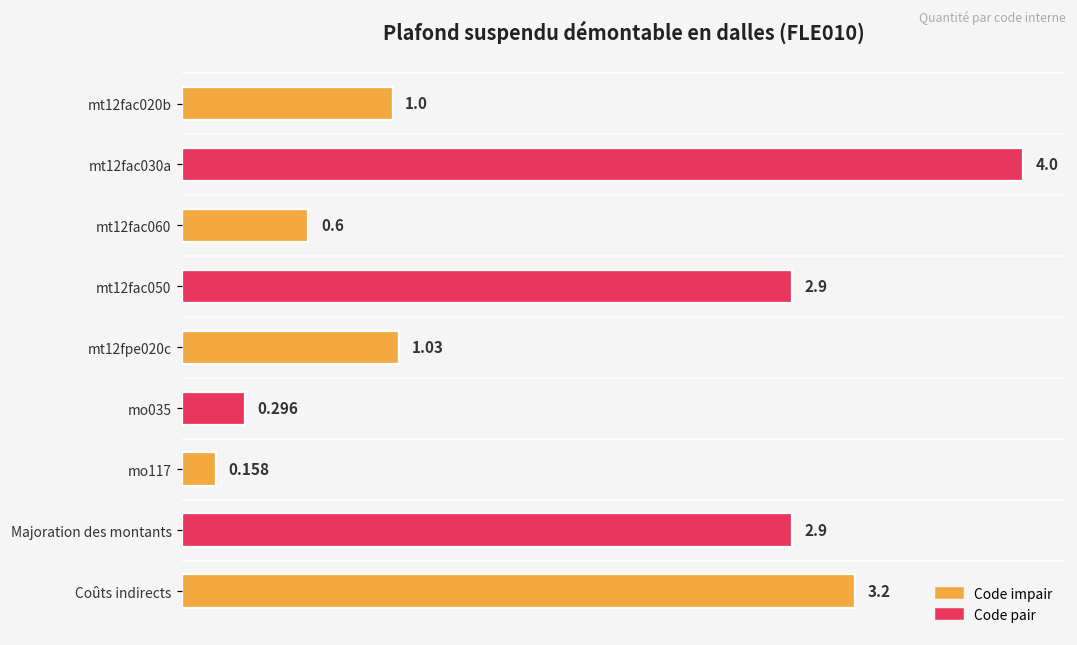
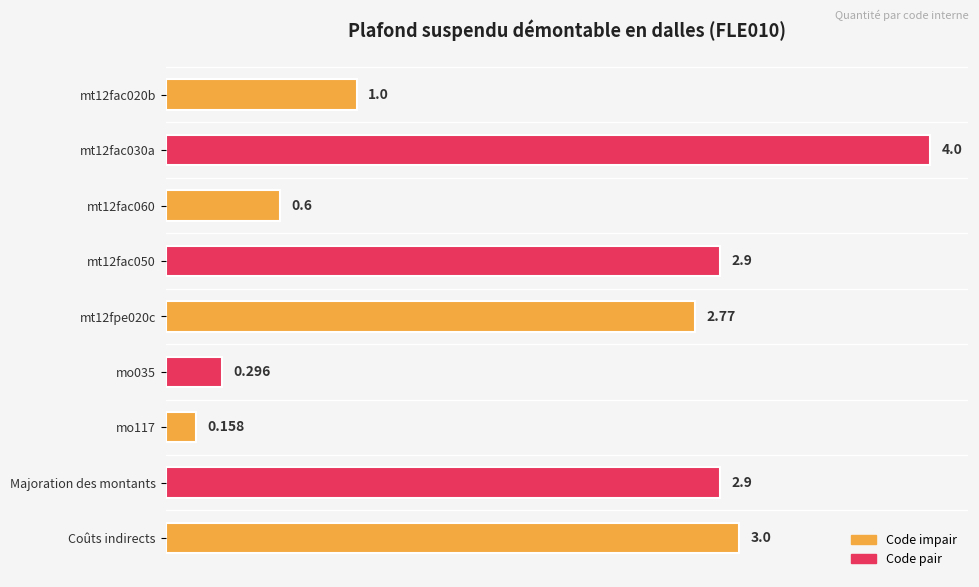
  {
    "mt12fac020b": 1.0,
    "mt12fac030a": 4.0,
    "mt12fac060": 0.6,
    "mt12fac050": 2.9,
-   "mt12fpe020c": 1.03,
+   "mt12fpe020c": 2.77,
    "mo035": 0.296,
    "mo117": 0.158,
    "Majoration des montants": 2.9,
-   "Coûts indirects": 3.2
+   "Coûts indirects": 3.0
  }
